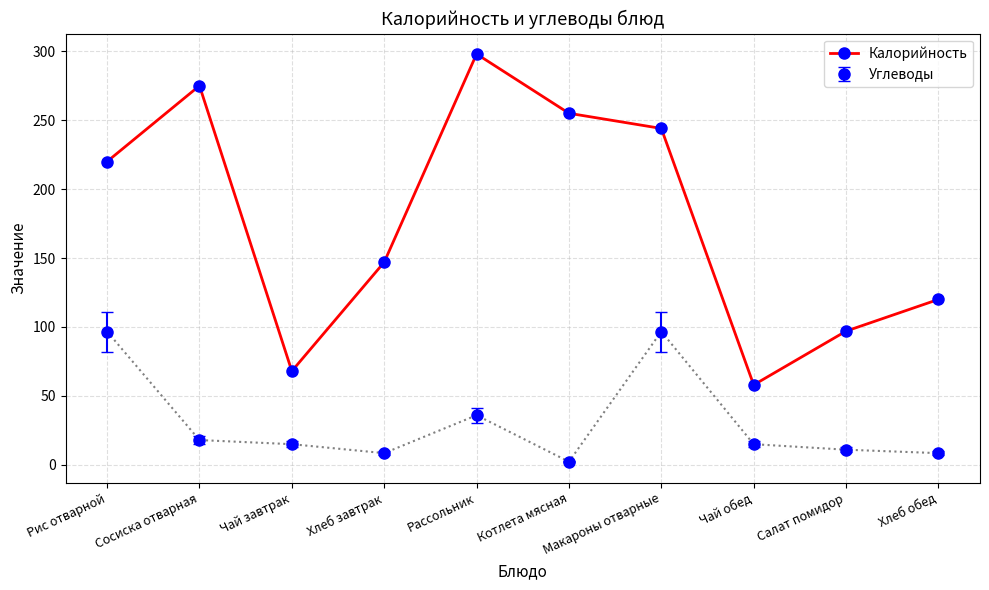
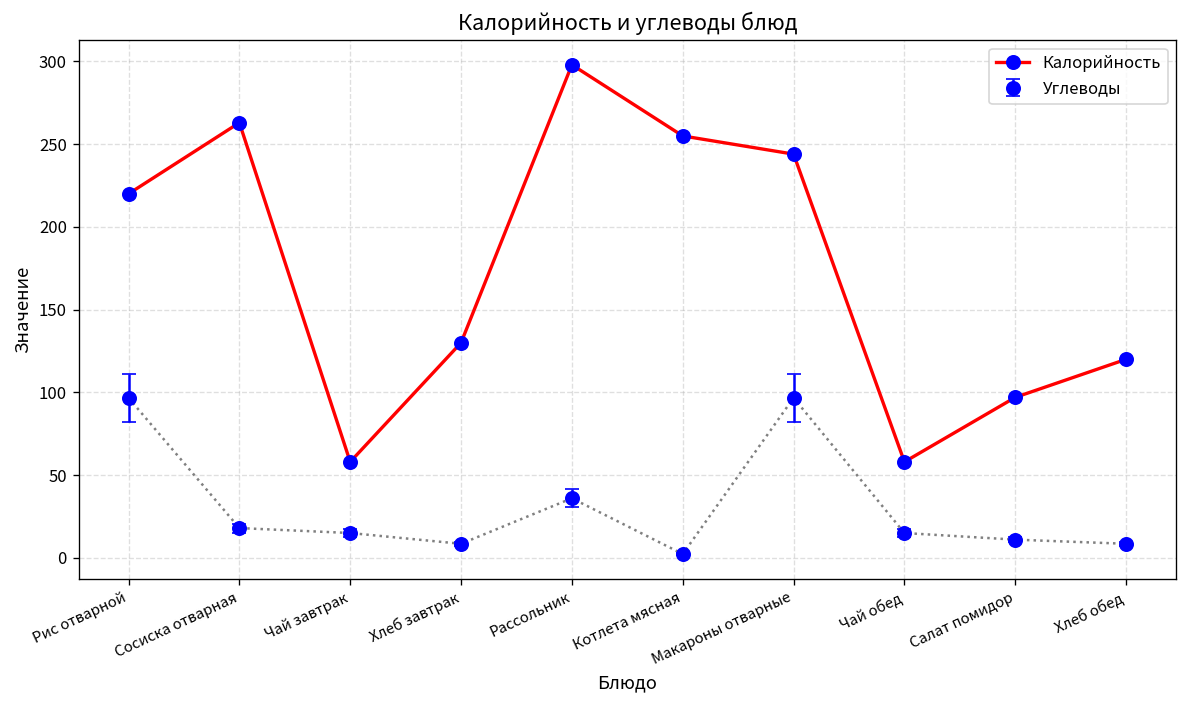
  {
    "Калорийность": {
      "Рис отварной": 220,
-     "Сосиска отварная": 275,
-     "Чай завтрак": 68,
-     "Хлеб завтрак": 147,
+     "Сосиска отварная": 263,
+     "Чай завтрак": 58,
+     "Хлеб завтрак": 130,
      "Рассольник": 298,
      "Котлета мясная": 255,
      "Макароны отварные": 244,
      "Чай обед": 58,
      "Салат помидор": 97,
      "Хлеб обед": 120
    }
  }
